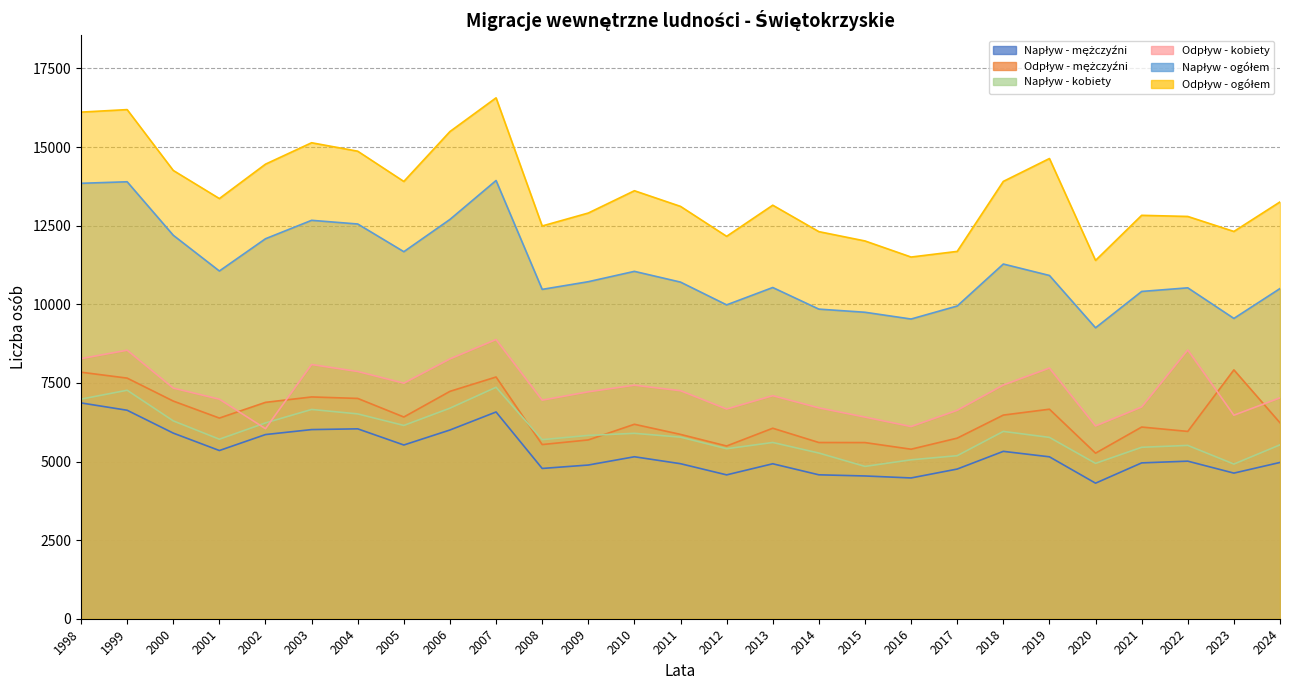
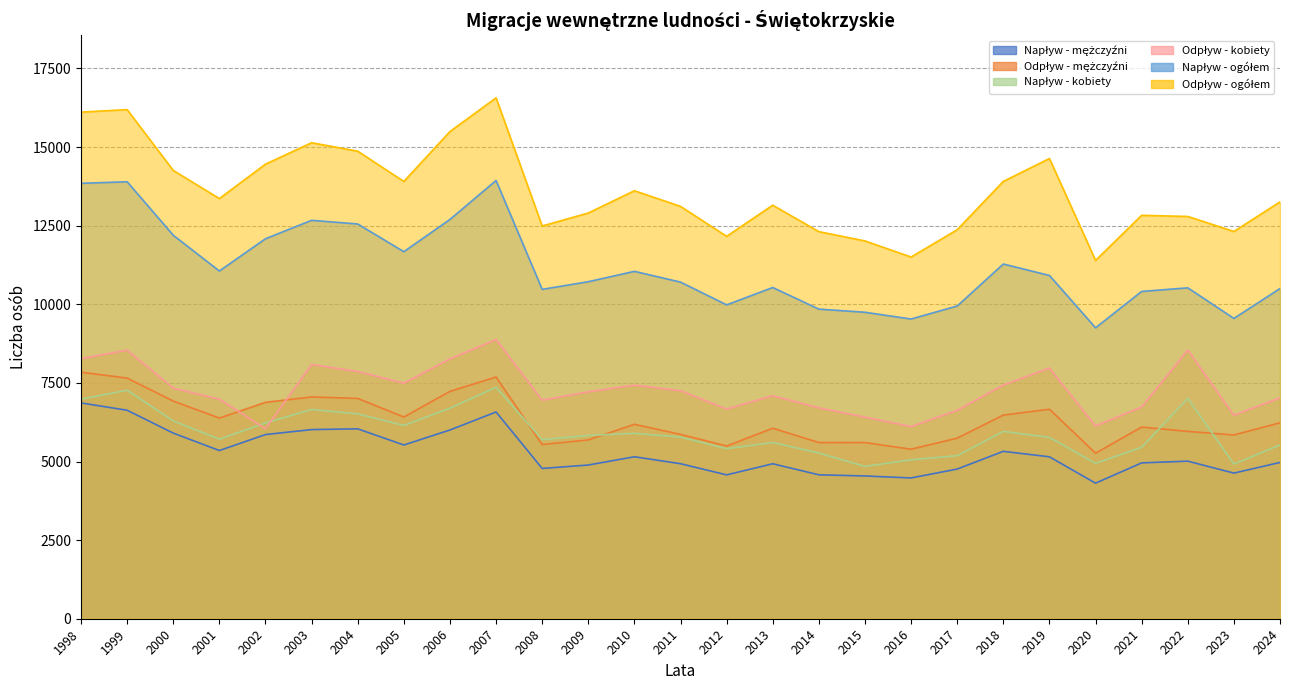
  {
    "Odpływ - mężczyźni": {
      "1998": 7800,
      "1999": 7700,
      "2000": 6900,
      "2001": 6400,
      "2002": 6900,
      "2003": 7100,
      "2004": 7000,
      "2005": 6400,
      "2006": 7200,
      "2007": 7700,
      "2008": 5500,
      "2009": 5700,
      "2010": 6200,
      "2011": 5900,
      "2012": 5500,
      "2013": 6100,
      "2014": 5600,
      "2015": 5600,
      "2016": 5400,
      "2017": 5700,
      "2018": 6500,
      "2019": 6700,
      "2020": 5300,
      "2021": 6100,
      "2022": 6000,
-     "2023": 7900,
+     "2023": 5800,
      "2024": 6200
    },
    "Napływ - kobiety": {
      "1998": 7000,
      "1999": 7300,
      "2000": 6300,
      "2001": 5700,
      "2002": 6200,
      "2003": 6700,
      "2004": 6500,
      "2005": 6100,
      "2006": 6700,
      "2007": 7400,
      "2008": 5700,
      "2009": 5800,
      "2010": 5900,
      "2011": 5800,
      "2012": 5400,
      "2013": 5600,
      "2014": 5300,
      "2015": 4800,
      "2016": 5100,
      "2017": 5200,
      "2018": 6000,
      "2019": 5800,
      "2020": 4900,
      "2021": 5500,
-     "2022": 5500,
+     "2022": 7000,
      "2023": 4900,
      "2024": 5500
    },
    "Odpływ - kobiety": {
      "1998": 8300,
      "1999": 8500,
      "2000": 7300,
      "2001": 7000,
      "2002": 6000,
      "2003": 8100,
      "2004": 7900,
      "2005": 7500,
      "2006": 8300,
      "2007": 8900,
      "2008": 7000,
      "2009": 7200,
      "2010": 7400,
      "2011": 7300,
      "2012": 6700,
      "2013": 7100,
      "2014": 6700,
      "2015": 6400,
      "2016": 6100,
      "2017": 6600,
      "2018": 7400,
      "2019": 8000,
      "2020": 6100,
      "2021": 6700,
      "2022": 8500,
      "2023": 6500,
      "2024": 7000
    },
    "Odpływ - ogółem": {
      "1998": 16100,
      "1999": 16200,
      "2000": 14300,
      "2001": 13400,
      "2002": 14500,
      "2003": 15100,
      "2004": 14900,
      "2005": 13900,
      "2006": 15500,
      "2007": 16600,
      "2008": 12500,
      "2009": 12900,
      "2010": 13600,
      "2011": 13100,
      "2012": 12200,
      "2013": 13200,
      "2014": 12300,
      "2015": 12000,
      "2016": 11500,
-     "2017": 11700,
+     "2017": 12400,
      "2018": 13900,
      "2019": 14600,
      "2020": 11400,
      "2021": 12800,
      "2022": 12800,
      "2023": 12300,
      "2024": 13300
    }
  }
